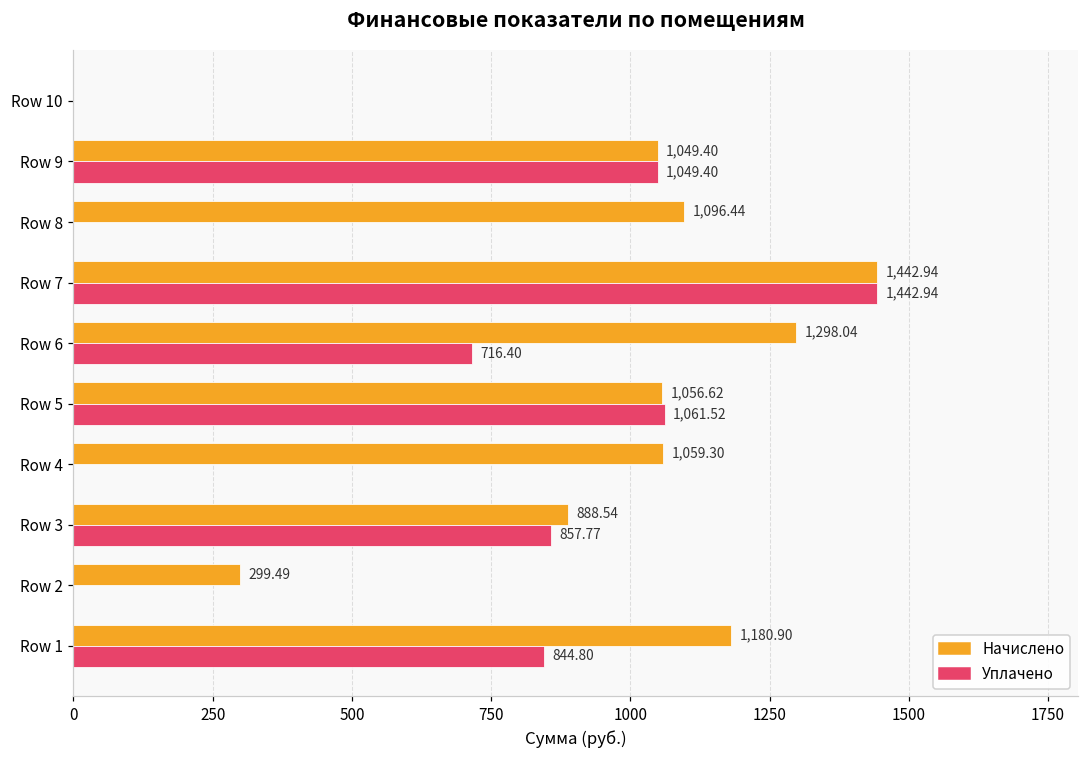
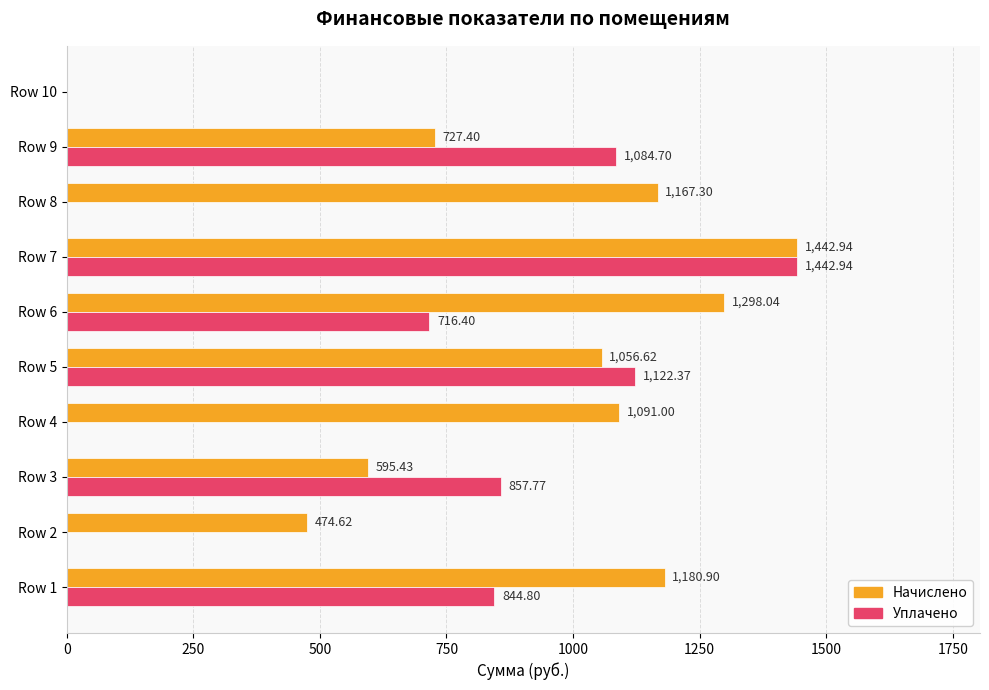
  {
    "Начислено": {
-     "Row 9": "1,049.40",
-     "Row 8": "1,096.44",
+     "Row 9": "727.40",
+     "Row 8": "1,167.30",
      "Row 7": "1,442.94",
      "Row 6": "1,298.04",
      "Row 5": "1,056.62",
-     "Row 4": "1,059.30",
-     "Row 3": "888.54",
-     "Row 2": "299.49",
+     "Row 4": "1,091.00",
+     "Row 3": "595.43",
+     "Row 2": "474.62",
      "Row 1": "1,180.90"
    },
    "Уплачено": {
-     "Row 9": "1,049.40",
+     "Row 9": "1,084.70",
      "Row 7": "1,442.94",
      "Row 6": "716.40",
-     "Row 5": "1,061.52",
+     "Row 5": "1,122.37",
      "Row 3": "857.77",
      "Row 1": "844.80"
    }
  }
